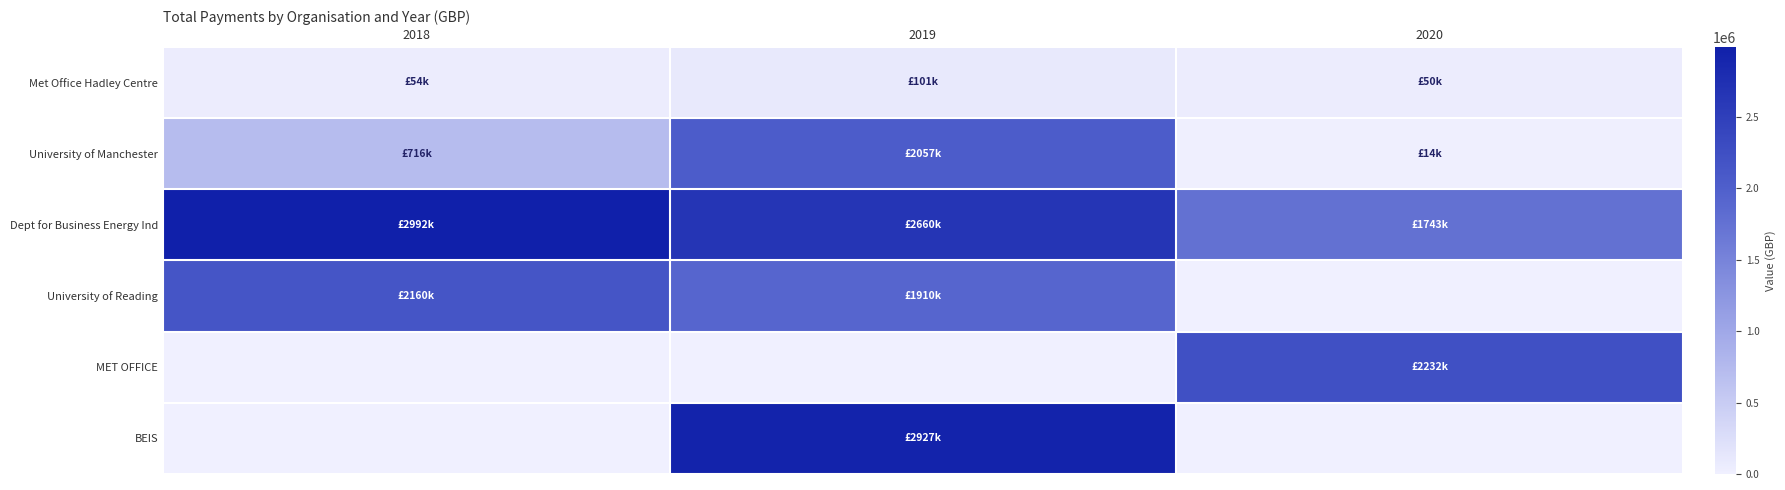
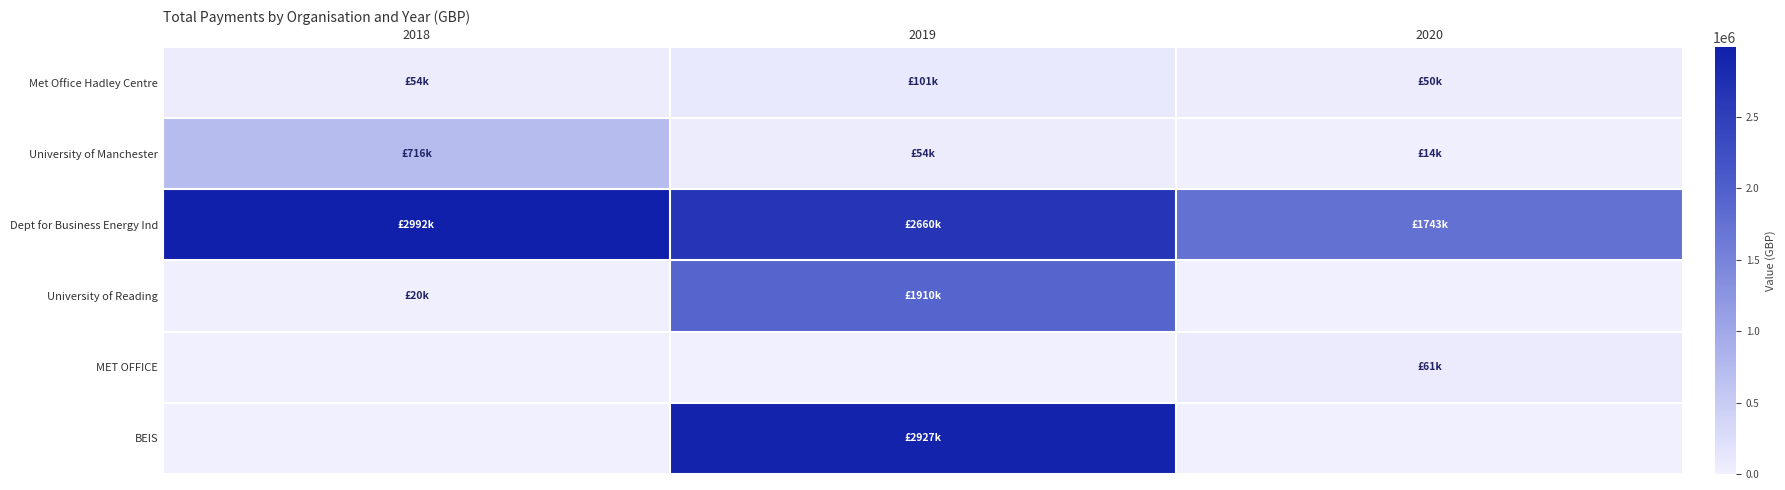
  {
    "Met Office Hadley Centre": {
      "2018": "£54k",
      "2019": "£101k",
      "2020": "£50k"
    },
    "University of Manchester": {
      "2018": "£716k",
-     "2019": "£2057k",
+     "2019": "£54k",
      "2020": "£14k"
    },
    "Dept for Business Energy Ind": {
      "2018": "£2992k",
      "2019": "£2660k",
      "2020": "£1743k"
    },
    "University of Reading": {
-     "2018": "£2160k",
+     "2018": "£20k",
      "2019": "£1910k"
    },
    "MET OFFICE": {
-     "2020": "£2232k"
+     "2020": "£61k"
    },
    "BEIS": {
      "2019": "£2927k"
    }
  }
